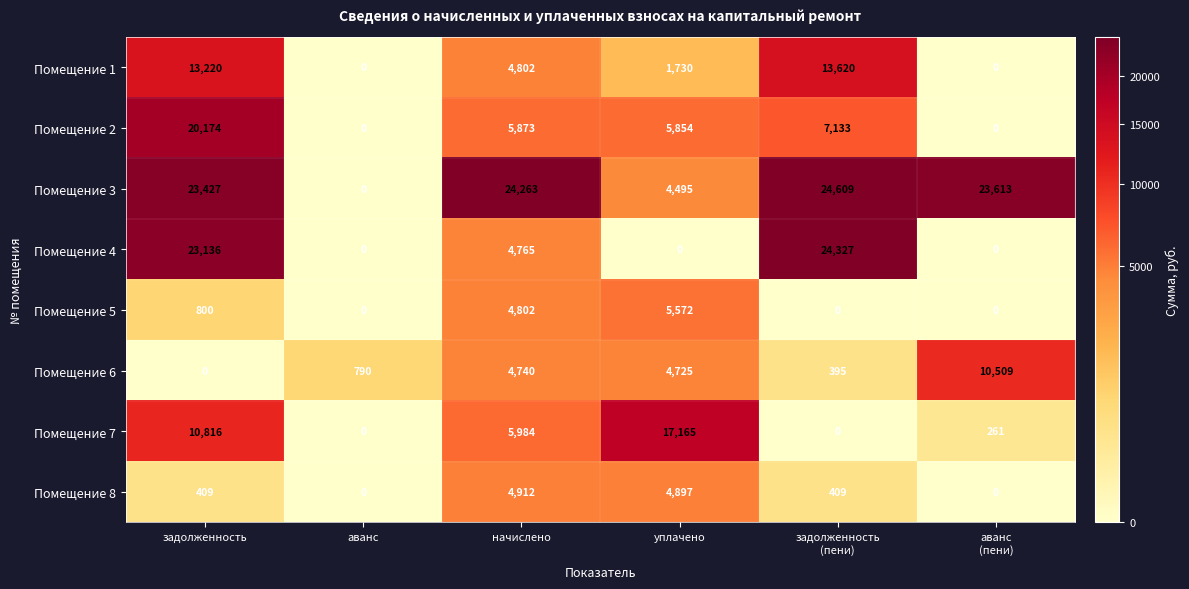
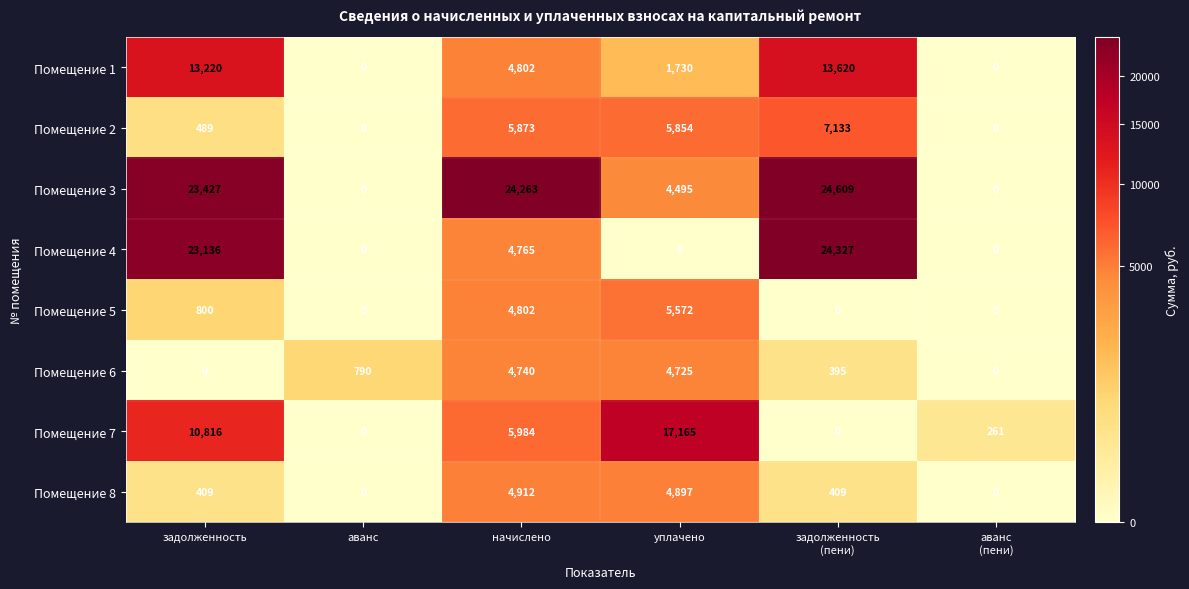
  {
    "Помещение 1": {
      "задолженность": "13,220",
      "аванс": "0",
      "начислено": "4,802",
      "уплачено": "1,730",
      "задолженность (пени)": "13,620",
      "аванс (пени)": "0"
    },
    "Помещение 2": {
-     "задолженность": "20,174",
+     "задолженность": "489",
      "аванс": "0",
      "начислено": "5,873",
      "уплачено": "5,854",
      "задолженность (пени)": "7,133",
      "аванс (пени)": "0"
    },
    "Помещение 3": {
      "задолженность": "23,427",
      "аванс": "0",
      "начислено": "24,263",
      "уплачено": "4,495",
      "задолженность (пени)": "24,609",
-     "аванс (пени)": "23,613"
+     "аванс (пени)": "0"
    },
    "Помещение 4": {
      "задолженность": "23,136",
      "аванс": "0",
      "начислено": "4,765",
      "уплачено": "0",
      "задолженность (пени)": "24,327",
      "аванс (пени)": "0"
    },
    "Помещение 5": {
      "задолженность": "800",
      "аванс": "0",
      "начислено": "4,802",
      "уплачено": "5,572",
      "задолженность (пени)": "0",
      "аванс (пени)": "0"
    },
    "Помещение 6": {
      "задолженность": "0",
      "аванс": "790",
      "начислено": "4,740",
      "уплачено": "4,725",
      "задолженность (пени)": "395",
-     "аванс (пени)": "10,509"
+     "аванс (пени)": "0"
    },
    "Помещение 7": {
      "задолженность": "10,816",
      "аванс": "0",
      "начислено": "5,984",
      "уплачено": "17,165",
      "задолженность (пени)": "0",
      "аванс (пени)": "261"
    },
    "Помещение 8": {
      "задолженность": "409",
      "аванс": "0",
      "начислено": "4,912",
      "уплачено": "4,897",
      "задолженность (пени)": "409",
      "аванс (пени)": "0"
    }
  }
